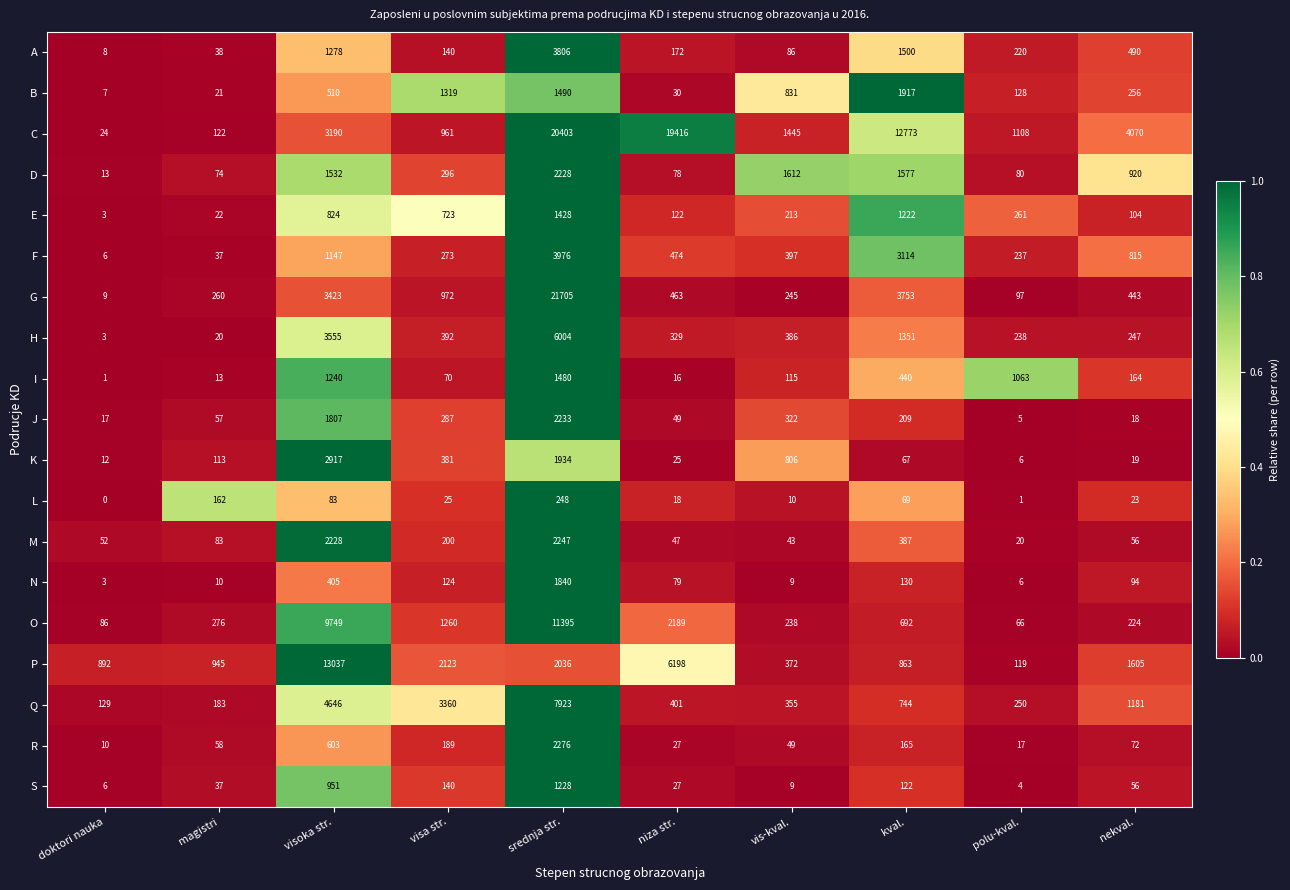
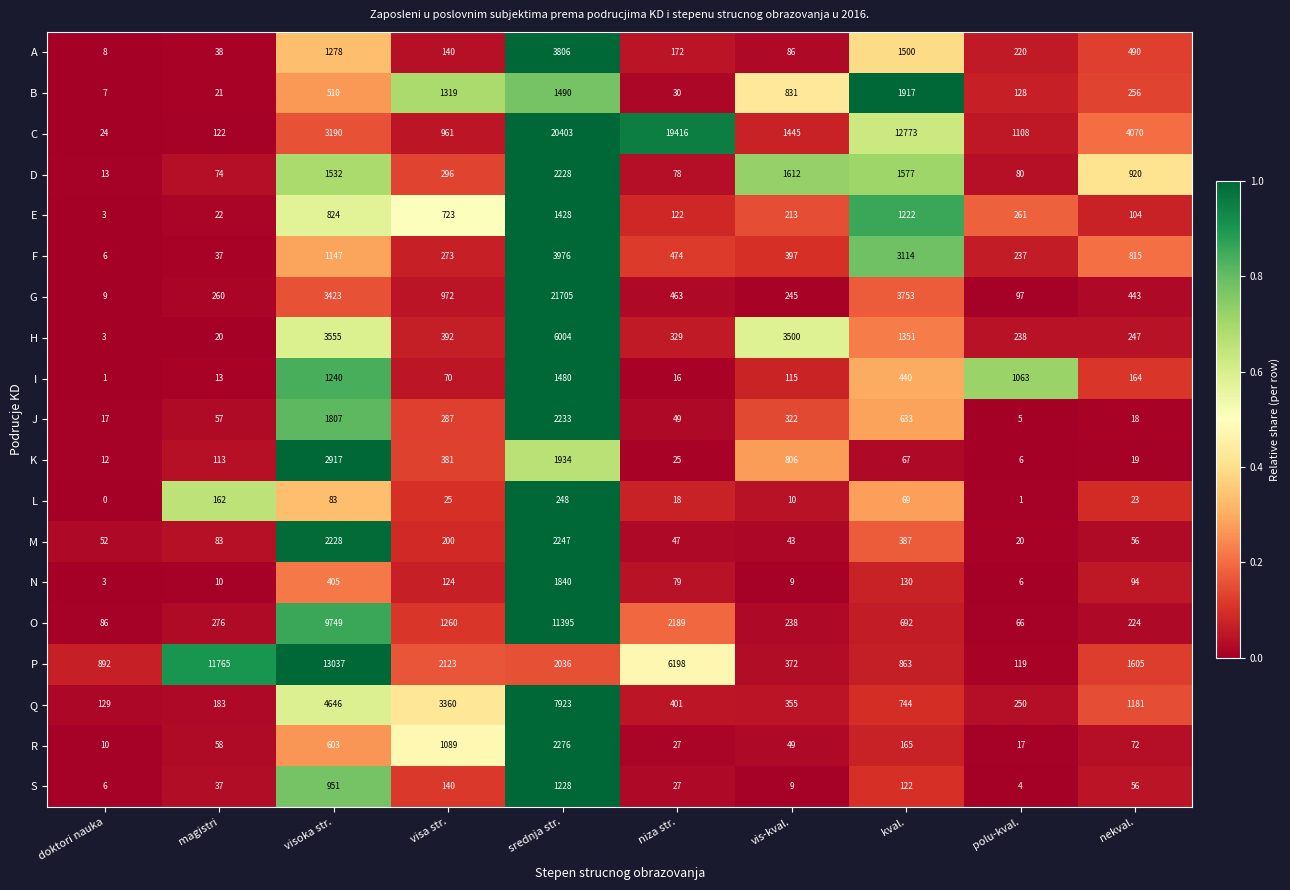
  {
    "A": {
      "doktori nauka": 8,
      "magistri": 38,
      "visoka str.": 1278,
      "visa str.": 140,
      "srednja str.": 3806,
      "niza str.": 172,
      "vis-kval.": 86,
      "kval.": 1500,
      "polu-kval.": 220,
      "nekval.": 490
    },
    "B": {
      "doktori nauka": 7,
      "magistri": 21,
      "visoka str.": 510,
      "visa str.": 1319,
      "srednja str.": 1490,
      "niza str.": 30,
      "vis-kval.": 831,
      "kval.": 1917,
      "polu-kval.": 128,
      "nekval.": 256
    },
    "C": {
      "doktori nauka": 24,
      "magistri": 122,
      "visoka str.": 3190,
      "visa str.": 961,
      "srednja str.": 20403,
      "niza str.": 19416,
      "vis-kval.": 1445,
      "kval.": 12773,
      "polu-kval.": 1108,
      "nekval.": 4070
    },
    "D": {
      "doktori nauka": 13,
      "magistri": 74,
      "visoka str.": 1532,
      "visa str.": 296,
      "srednja str.": 2228,
      "niza str.": 78,
      "vis-kval.": 1612,
      "kval.": 1577,
      "polu-kval.": 80,
      "nekval.": 920
    },
    "E": {
      "doktori nauka": 3,
      "magistri": 22,
      "visoka str.": 824,
      "visa str.": 723,
      "srednja str.": 1428,
      "niza str.": 122,
      "vis-kval.": 213,
      "kval.": 1222,
      "polu-kval.": 261,
      "nekval.": 104
    },
    "F": {
      "doktori nauka": 6,
      "magistri": 37,
      "visoka str.": 1147,
      "visa str.": 273,
      "srednja str.": 3976,
      "niza str.": 474,
      "vis-kval.": 397,
      "kval.": 3114,
      "polu-kval.": 237,
      "nekval.": 815
    },
    "G": {
      "doktori nauka": 9,
      "magistri": 260,
      "visoka str.": 3423,
      "visa str.": 972,
      "srednja str.": 21705,
      "niza str.": 463,
      "vis-kval.": 245,
      "kval.": 3753,
      "polu-kval.": 97,
      "nekval.": 443
    },
    "H": {
      "doktori nauka": 3,
      "magistri": 20,
      "visoka str.": 3555,
      "visa str.": 392,
      "srednja str.": 6004,
      "niza str.": 329,
-     "vis-kval.": 386,
+     "vis-kval.": 3500,
      "kval.": 1351,
      "polu-kval.": 238,
      "nekval.": 247
    },
    "I": {
      "doktori nauka": 1,
      "magistri": 13,
      "visoka str.": 1240,
      "visa str.": 70,
      "srednja str.": 1480,
      "niza str.": 16,
      "vis-kval.": 115,
      "kval.": 440,
      "polu-kval.": 1063,
      "nekval.": 164
    },
    "J": {
      "doktori nauka": 17,
      "magistri": 57,
      "visoka str.": 1807,
      "visa str.": 287,
      "srednja str.": 2233,
      "niza str.": 49,
      "vis-kval.": 322,
-     "kval.": 209,
+     "kval.": 633,
      "polu-kval.": 5,
      "nekval.": 18
    },
    "K": {
      "doktori nauka": 12,
      "magistri": 113,
      "visoka str.": 2917,
      "visa str.": 381,
      "srednja str.": 1934,
      "niza str.": 25,
      "vis-kval.": 806,
      "kval.": 67,
      "polu-kval.": 6,
      "nekval.": 19
    },
    "L": {
      "doktori nauka": 0,
      "magistri": 162,
      "visoka str.": 83,
      "visa str.": 25,
      "srednja str.": 248,
      "niza str.": 18,
      "vis-kval.": 10,
      "kval.": 69,
      "polu-kval.": 1,
      "nekval.": 23
    },
    "M": {
      "doktori nauka": 52,
      "magistri": 83,
      "visoka str.": 2228,
      "visa str.": 200,
      "srednja str.": 2247,
      "niza str.": 47,
      "vis-kval.": 43,
      "kval.": 387,
      "polu-kval.": 20,
      "nekval.": 56
    },
    "N": {
      "doktori nauka": 3,
      "magistri": 10,
      "visoka str.": 405,
      "visa str.": 124,
      "srednja str.": 1840,
      "niza str.": 79,
      "vis-kval.": 9,
      "kval.": 130,
      "polu-kval.": 6,
      "nekval.": 94
    },
    "O": {
      "doktori nauka": 86,
      "magistri": 276,
      "visoka str.": 9749,
      "visa str.": 1260,
      "srednja str.": 11395,
      "niza str.": 2189,
      "vis-kval.": 238,
      "kval.": 692,
      "polu-kval.": 66,
      "nekval.": 224
    },
    "P": {
      "doktori nauka": 892,
-     "magistri": 945,
+     "magistri": 11765,
      "visoka str.": 13037,
      "visa str.": 2123,
      "srednja str.": 2036,
      "niza str.": 6198,
      "vis-kval.": 372,
      "kval.": 863,
      "polu-kval.": 119,
      "nekval.": 1605
    },
    "Q": {
      "doktori nauka": 129,
      "magistri": 183,
      "visoka str.": 4646,
      "visa str.": 3360,
      "srednja str.": 7923,
      "niza str.": 401,
      "vis-kval.": 355,
      "kval.": 744,
      "polu-kval.": 250,
      "nekval.": 1181
    },
    "R": {
      "doktori nauka": 10,
      "magistri": 58,
      "visoka str.": 603,
-     "visa str.": 189,
+     "visa str.": 1089,
      "srednja str.": 2276,
      "niza str.": 27,
      "vis-kval.": 49,
      "kval.": 165,
      "polu-kval.": 17,
      "nekval.": 72
    },
    "S": {
      "doktori nauka": 6,
      "magistri": 37,
      "visoka str.": 951,
      "visa str.": 140,
      "srednja str.": 1228,
      "niza str.": 27,
      "vis-kval.": 9,
      "kval.": 122,
      "polu-kval.": 4,
      "nekval.": 56
    }
  }
